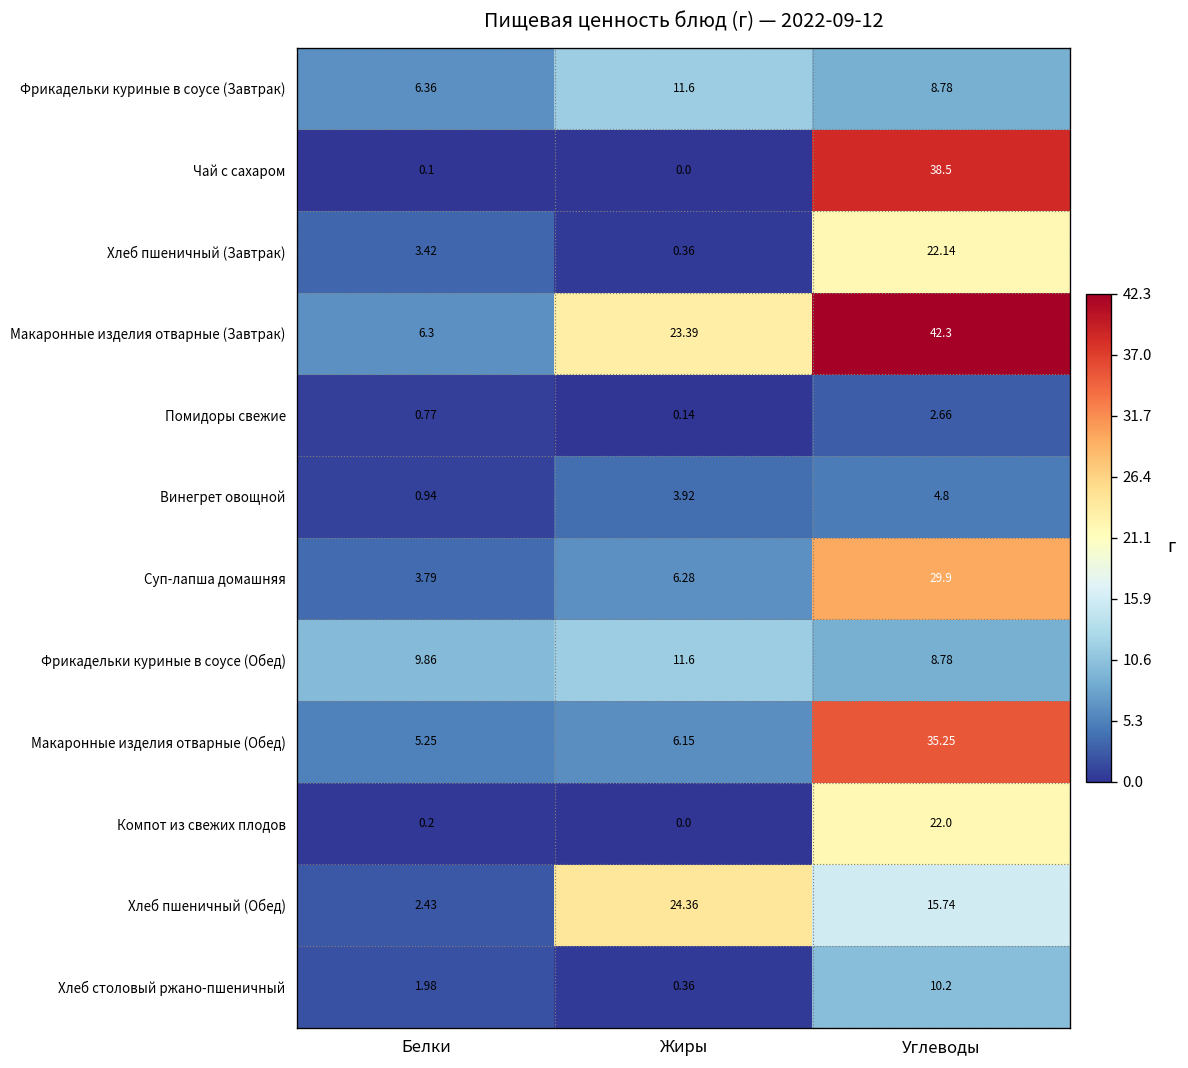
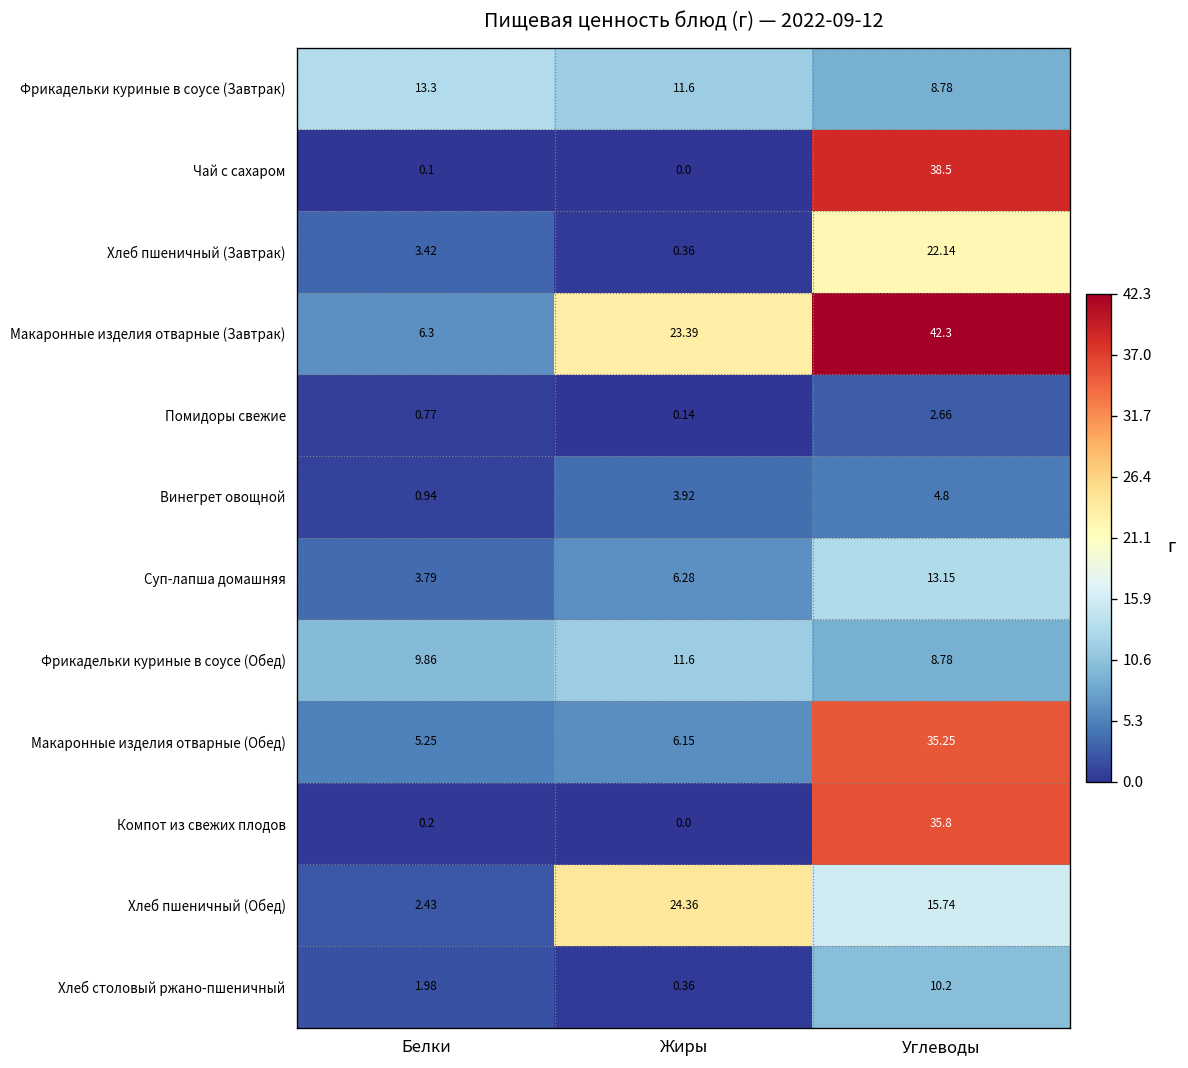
  {
    "Фрикадельки куриные в соусе (Завтрак)": {
-     "Белки": 6.36,
+     "Белки": 13.3,
      "Жиры": 11.6,
      "Углеводы": 8.78
    },
    "Чай с сахаром": {
      "Белки": 0.1,
      "Жиры": 0.0,
      "Углеводы": 38.5
    },
    "Хлеб пшеничный (Завтрак)": {
      "Белки": 3.42,
      "Жиры": 0.36,
      "Углеводы": 22.14
    },
    "Макаронные изделия отварные (Завтрак)": {
      "Белки": 6.3,
      "Жиры": 23.39,
      "Углеводы": 42.3
    },
    "Помидоры свежие": {
      "Белки": 0.77,
      "Жиры": 0.14,
      "Углеводы": 2.66
    },
    "Винегрет овощной": {
      "Белки": 0.94,
      "Жиры": 3.92,
      "Углеводы": 4.8
    },
    "Суп-лапша домашняя": {
      "Белки": 3.79,
      "Жиры": 6.28,
-     "Углеводы": 29.9
+     "Углеводы": 13.15
    },
    "Фрикадельки куриные в соусе (Обед)": {
      "Белки": 9.86,
      "Жиры": 11.6,
      "Углеводы": 8.78
    },
    "Макаронные изделия отварные (Обед)": {
      "Белки": 5.25,
      "Жиры": 6.15,
      "Углеводы": 35.25
    },
    "Компот из свежих плодов": {
      "Белки": 0.2,
      "Жиры": 0.0,
-     "Углеводы": 22.0
+     "Углеводы": 35.8
    },
    "Хлеб пшеничный (Обед)": {
      "Белки": 2.43,
      "Жиры": 24.36,
      "Углеводы": 15.74
    },
    "Хлеб столовый ржано-пшеничный": {
      "Белки": 1.98,
      "Жиры": 0.36,
      "Углеводы": 10.2
    }
  }
